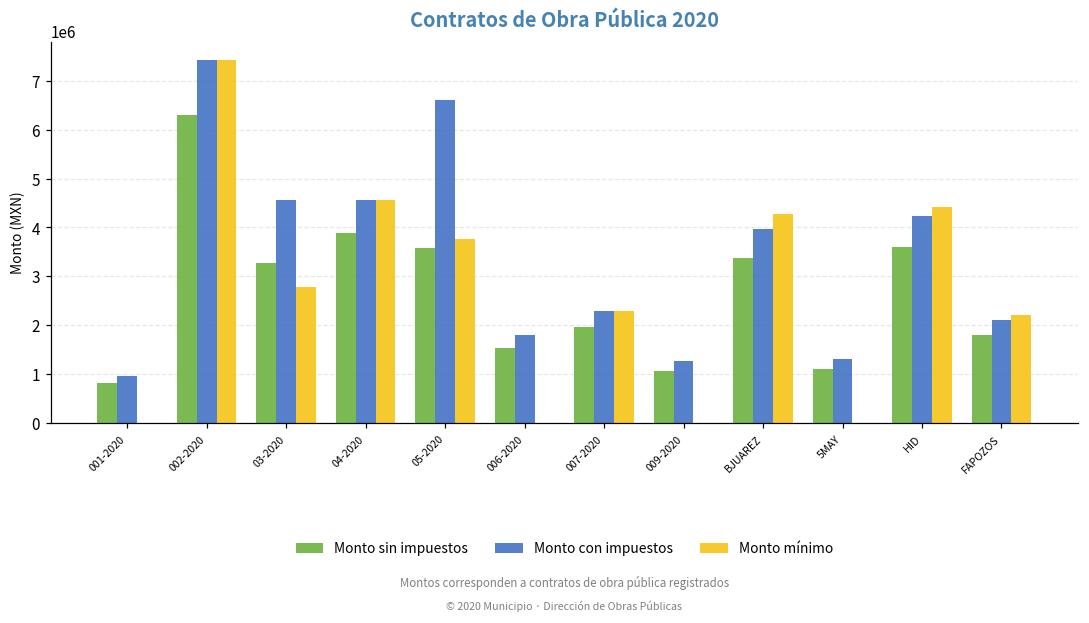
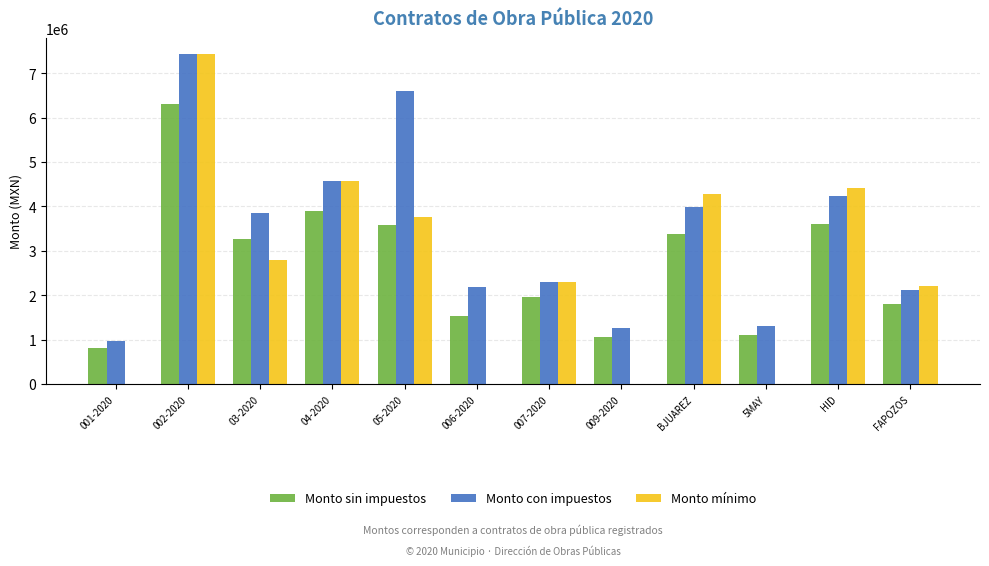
  {
    "Monto sin impuestos": {
      "001-2020": 800000,
      "002-2020": 6300000,
      "03-2020": 3300000,
      "04-2020": 3900000,
      "05-2020": 3600000,
      "006-2020": 1500000,
      "007-2020": 2000000,
      "009-2020": 1100000,
      "BJUAREZ": 3400000,
      "5MAY": 1100000,
      "HID": 3600000,
      "FAPOZOS": 1800000
    },
    "Monto con impuestos": {
      "001-2020": 1000000,
      "002-2020": 7400000,
-     "03-2020": 4600000,
+     "03-2020": 3800000,
      "04-2020": 4600000,
      "05-2020": 6600000,
-     "006-2020": 1800000,
+     "006-2020": 2200000,
      "007-2020": 2300000,
      "009-2020": 1300000,
      "BJUAREZ": 4000000,
      "5MAY": 1300000,
      "HID": 4200000,
      "FAPOZOS": 2100000
    },
    "Monto mínimo": {
      "001-2020": 0,
      "002-2020": 7400000,
      "03-2020": 2800000,
      "04-2020": 4600000,
      "05-2020": 3800000,
      "006-2020": 0,
      "007-2020": 2300000,
      "009-2020": 0,
      "BJUAREZ": 4300000,
      "5MAY": 0,
      "HID": 4400000,
      "FAPOZOS": 2200000
    }
  }
